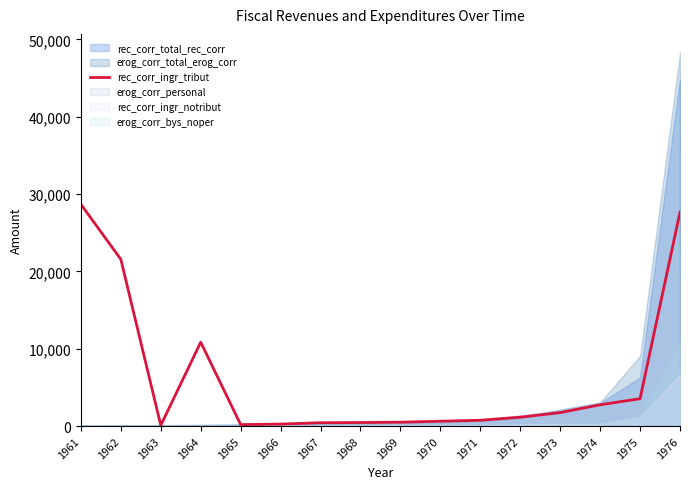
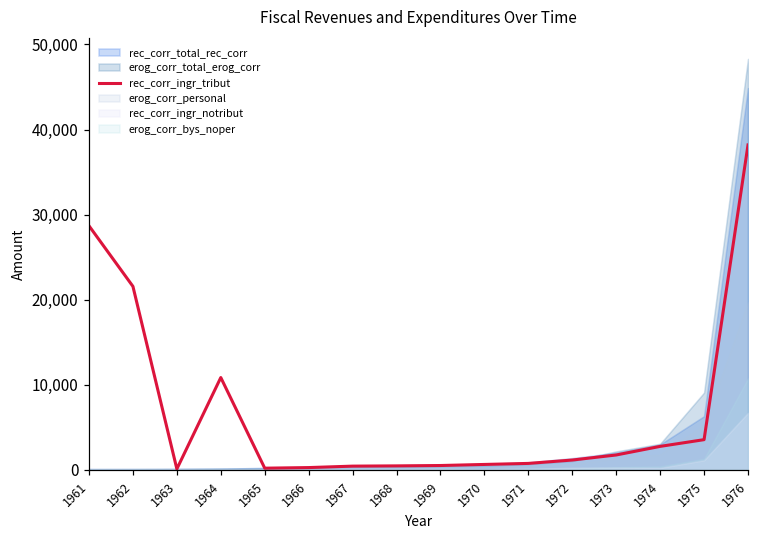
  {
    "rec_corr_ingr_tribut": {
      "1961": "29,000",
      "1962": "22,000",
      "1964": "11,000",
      "1975": "4,000",
-     "1976": "28,000"
+     "1976": "38,000"
    }
  }
